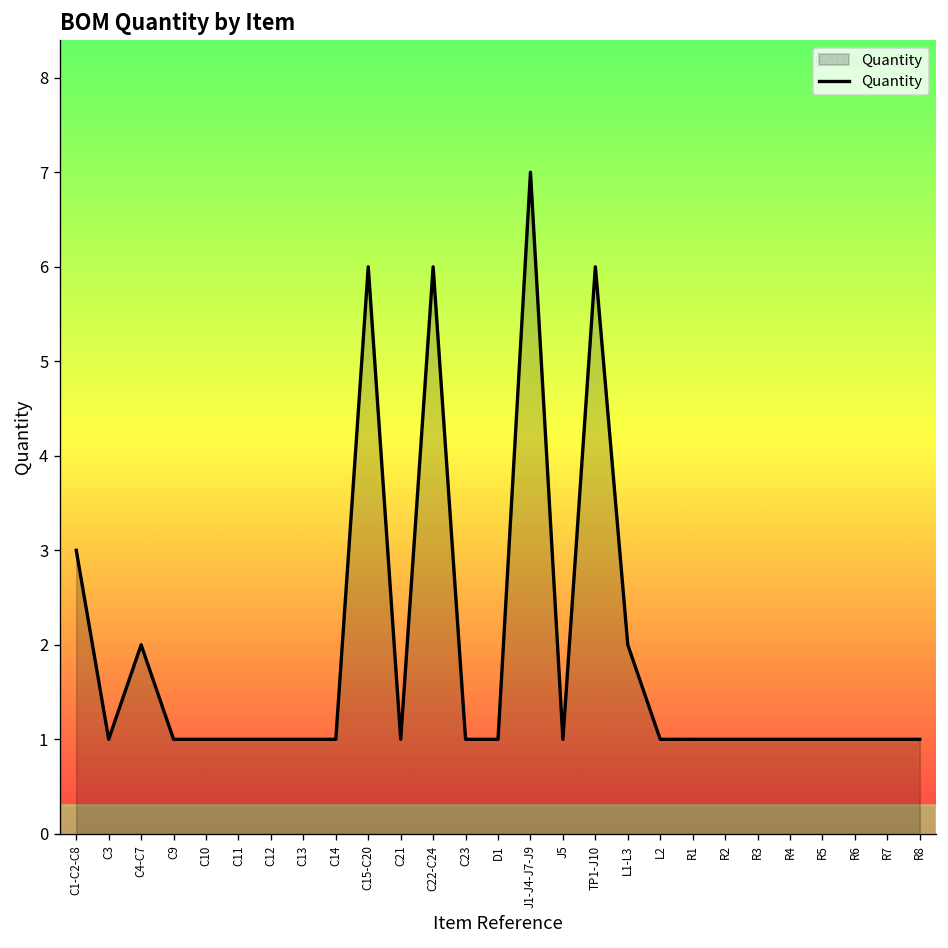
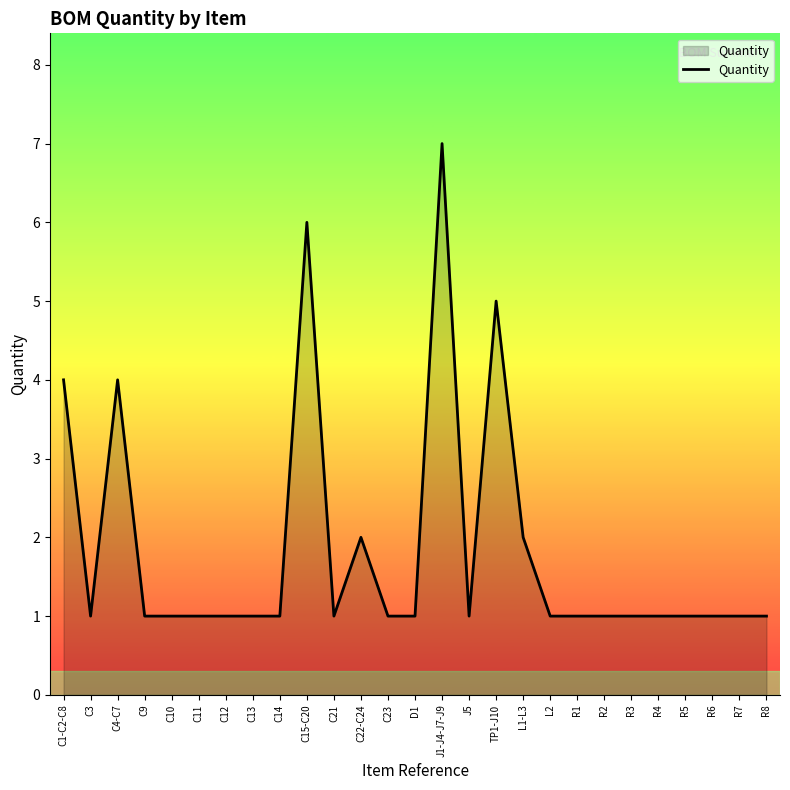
  {
-   "C1-C2-C8": 3,
+   "C1-C2-C8": 4,
    "C3": 1,
-   "C4-C7": 2,
+   "C4-C7": 4,
    "C9": 1,
    "C10": 1,
    "C11": 1,
    "C12": 1,
    "C13": 1,
    "C14": 1,
    "C15-C20": 6,
    "C21": 1,
-   "C22-C24": 6,
+   "C22-C24": 2,
    "C23": 1,
    "D1": 1,
    "J1-J4-J7-J9": 7,
    "J5": 1,
-   "TP1-J10": 6,
+   "TP1-J10": 5,
    "L1-L3": 2,
    "L2": 1,
    "R1": 1,
    "R2": 1,
    "R3": 1,
    "R4": 1,
    "R5": 1,
    "R6": 1,
    "R7": 1,
    "R8": 1
  }
